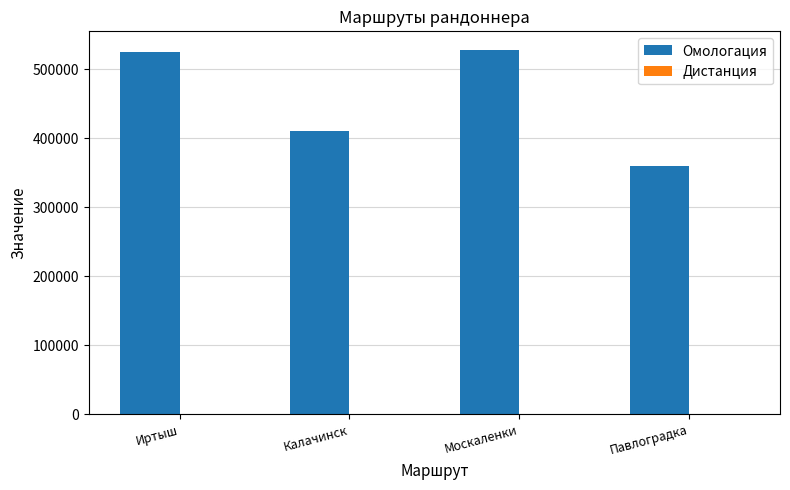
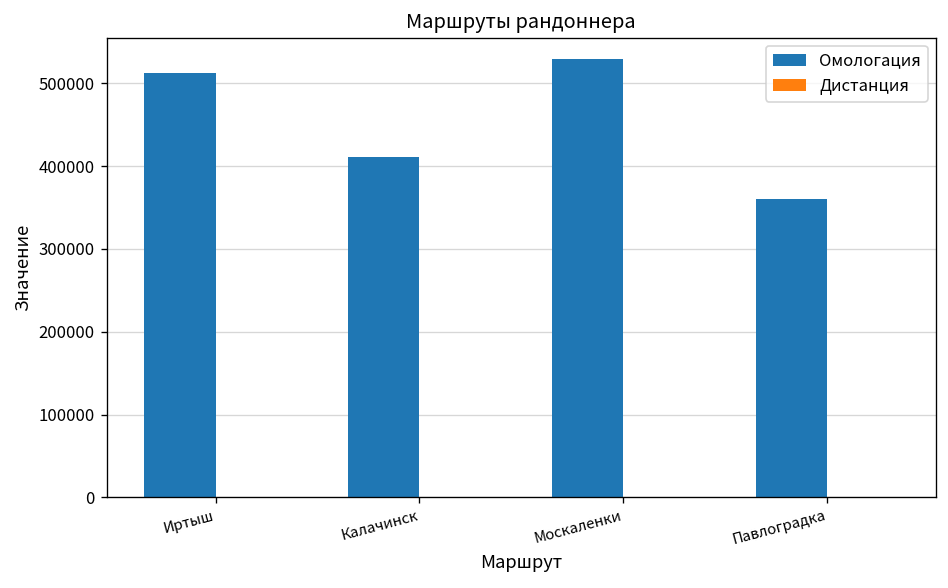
  {
    "Омологация": {
-     "Иртыш": 530000,
+     "Иртыш": 510000,
      "Калачинск": 410000,
      "Москаленки": 530000,
      "Павлоградка": 360000
    }
  }
